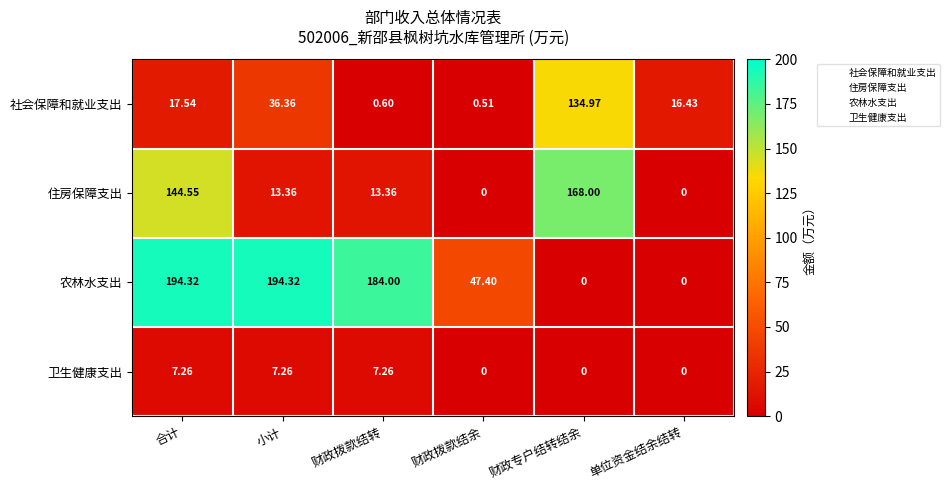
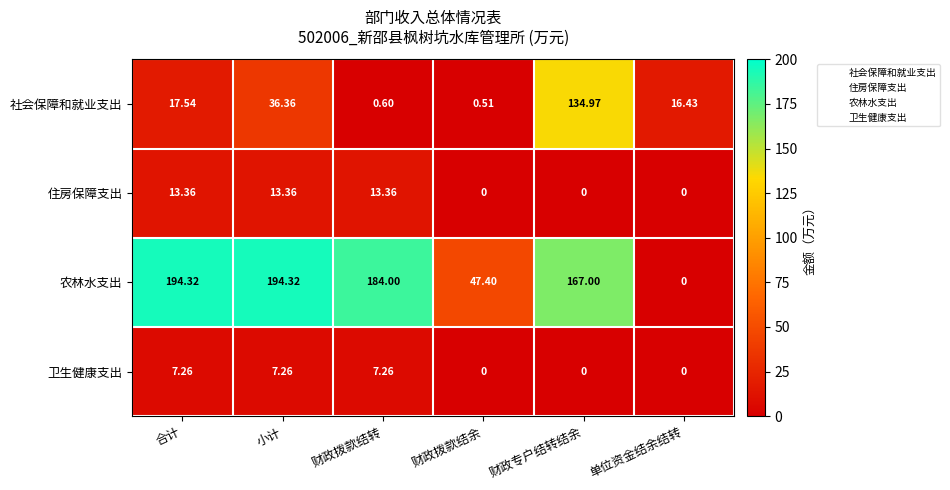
  {
    "社会保障和就业支出": {
      "合计": 17.54,
      "小计": 36.36,
      "财政拨款结转": 0.60,
      "财政拨款结余": 0.51,
      "财政专户结转结余": 134.97,
      "单位资金结余结转": 16.43
    },
    "住房保障支出": {
-     "合计": 144.55,
+     "合计": 13.36,
      "小计": 13.36,
      "财政拨款结转": 13.36,
      "财政拨款结余": 0,
-     "财政专户结转结余": 168.00,
+     "财政专户结转结余": 0,
      "单位资金结余结转": 0
    },
    "农林水支出": {
      "合计": 194.32,
      "小计": 194.32,
      "财政拨款结转": 184.00,
      "财政拨款结余": 47.40,
-     "财政专户结转结余": 0,
+     "财政专户结转结余": 167.00,
      "单位资金结余结转": 0
    },
    "卫生健康支出": {
      "合计": 7.26,
      "小计": 7.26,
      "财政拨款结转": 7.26,
      "财政拨款结余": 0,
      "财政专户结转结余": 0,
      "单位资金结余结转": 0
    }
  }
